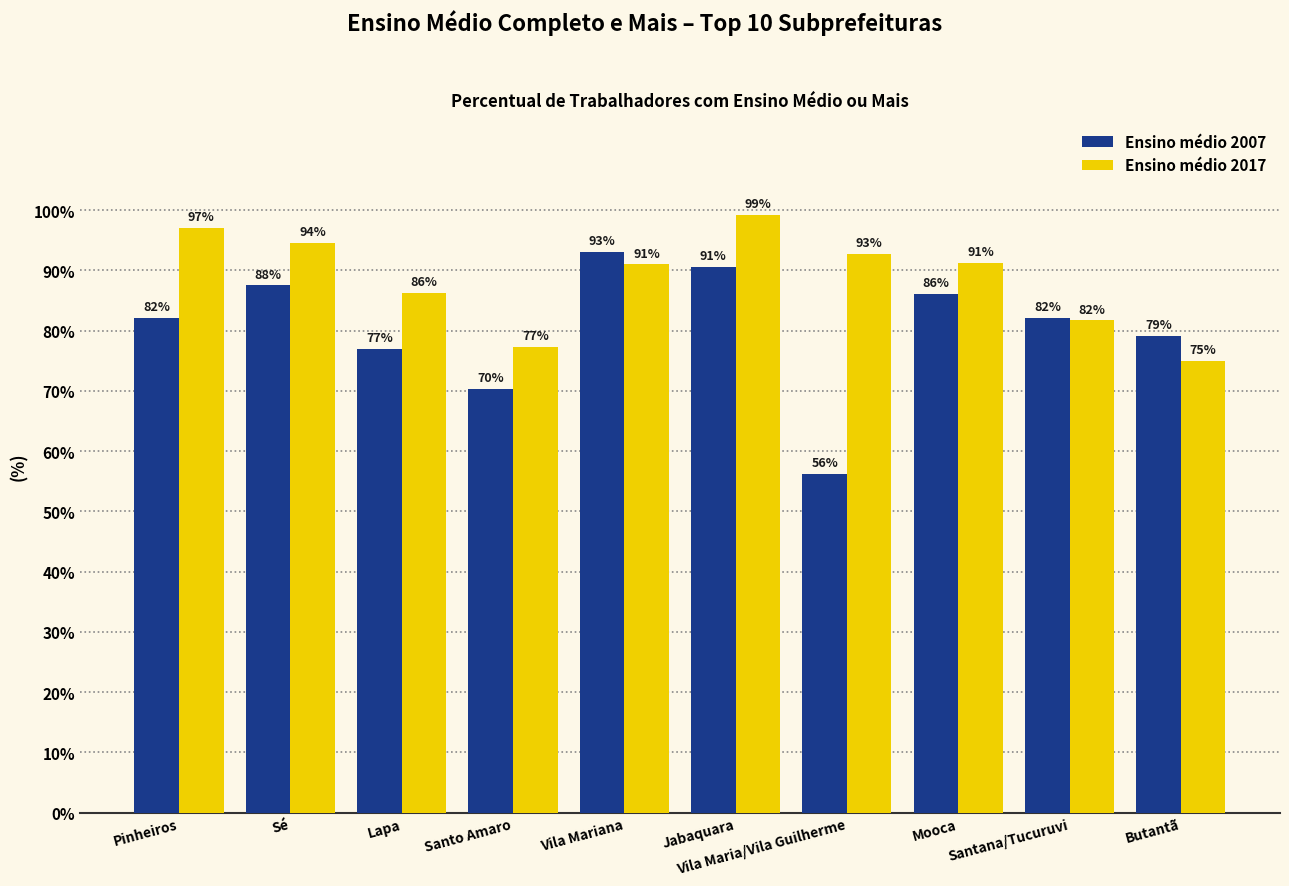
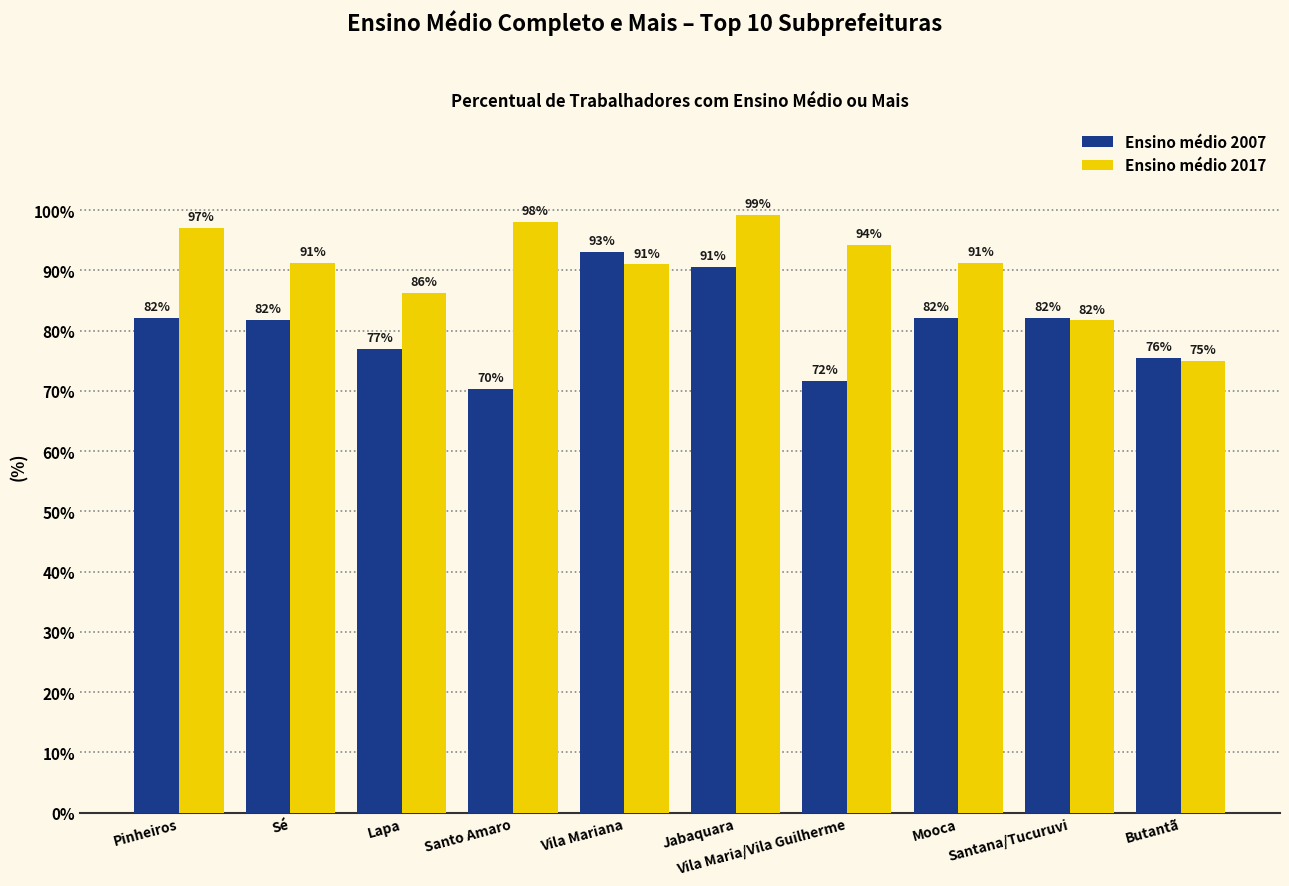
  {
    "Ensino médio 2007": {
      "Pinheiros": "82%",
-     "Sé": "88%",
+     "Sé": "82%",
      "Lapa": "77%",
      "Santo Amaro": "70%",
      "Vila Mariana": "93%",
      "Jabaquara": "91%",
-     "Vila Maria/Vila Guilherme": "56%",
-     "Mooca": "86%",
+     "Vila Maria/Vila Guilherme": "72%",
+     "Mooca": "82%",
      "Santana/Tucuruvi": "82%",
-     "Butantã": "79%"
+     "Butantã": "76%"
    },
    "Ensino médio 2017": {
      "Pinheiros": "97%",
-     "Sé": "94%",
+     "Sé": "91%",
      "Lapa": "86%",
-     "Santo Amaro": "77%",
+     "Santo Amaro": "98%",
      "Vila Mariana": "91%",
      "Jabaquara": "99%",
-     "Vila Maria/Vila Guilherme": "93%",
+     "Vila Maria/Vila Guilherme": "94%",
      "Mooca": "91%",
      "Santana/Tucuruvi": "82%",
      "Butantã": "75%"
    }
  }
